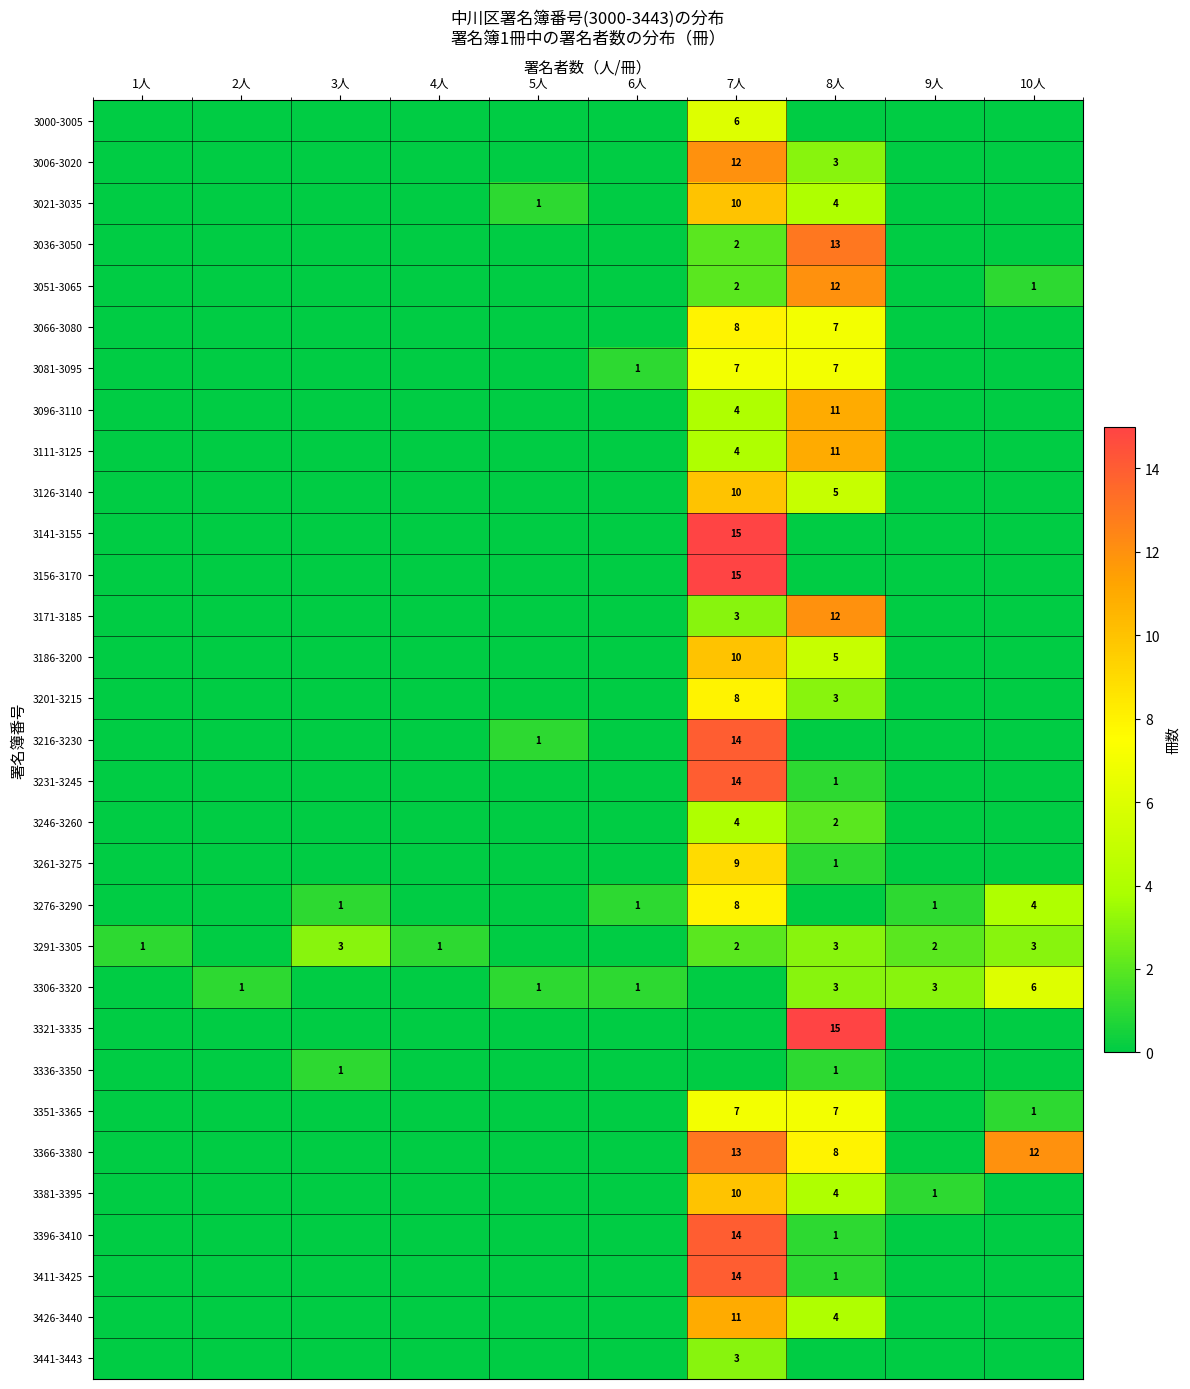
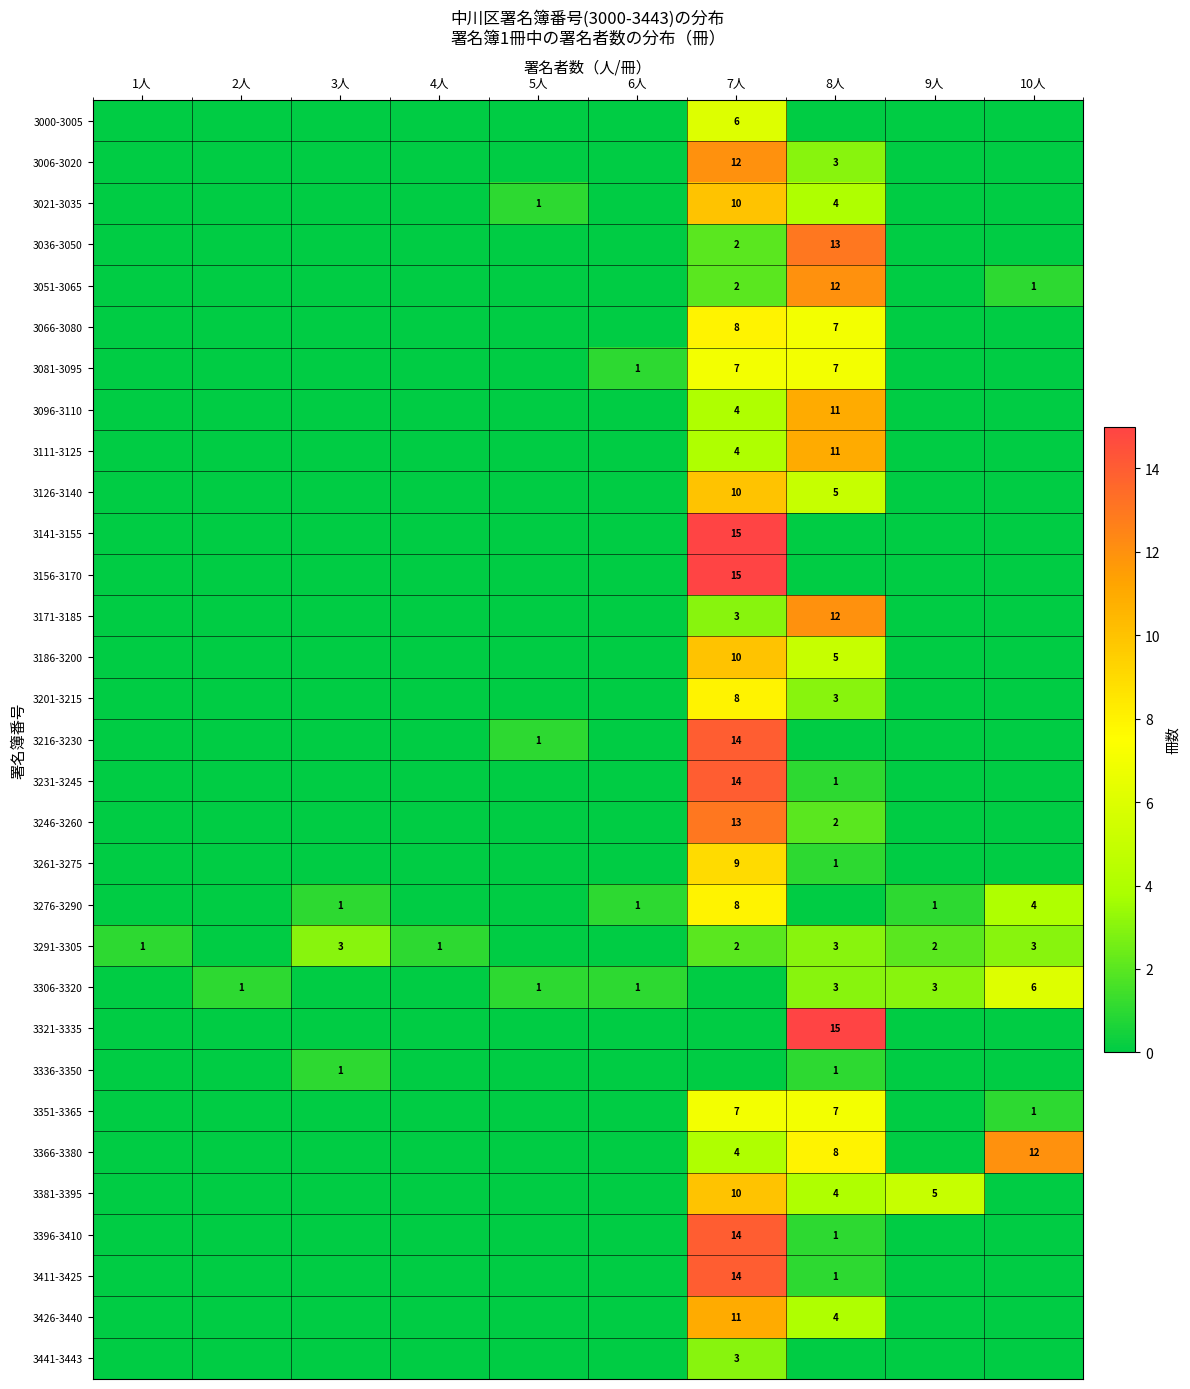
  {
    "3000-3005": {
      "7人": 6
    },
    "3006-3020": {
      "7人": 12,
      "8人": 3
    },
    "3021-3035": {
      "5人": 1,
      "7人": 10,
      "8人": 4
    },
    "3036-3050": {
      "7人": 2,
      "8人": 13
    },
    "3051-3065": {
      "7人": 2,
      "8人": 12,
      "10人": 1
    },
    "3066-3080": {
      "7人": 8,
      "8人": 7
    },
    "3081-3095": {
      "6人": 1,
      "7人": 7,
      "8人": 7
    },
    "3096-3110": {
      "7人": 4,
      "8人": 11
    },
    "3111-3125": {
      "7人": 4,
      "8人": 11
    },
    "3126-3140": {
      "7人": 10,
      "8人": 5
    },
    "3141-3155": {
      "7人": 15
    },
    "3156-3170": {
      "7人": 15
    },
    "3171-3185": {
      "7人": 3,
      "8人": 12
    },
    "3186-3200": {
      "7人": 10,
      "8人": 5
    },
    "3201-3215": {
      "7人": 8,
      "8人": 3
    },
    "3216-3230": {
      "5人": 1,
      "7人": 14
    },
    "3231-3245": {
      "7人": 14,
      "8人": 1
    },
    "3246-3260": {
-     "7人": 4,
+     "7人": 13,
      "8人": 2
    },
    "3261-3275": {
      "7人": 9,
      "8人": 1
    },
    "3276-3290": {
      "3人": 1,
      "6人": 1,
      "7人": 8,
      "9人": 1,
      "10人": 4
    },
    "3291-3305": {
      "1人": 1,
      "3人": 3,
      "4人": 1,
      "7人": 2,
      "8人": 3,
      "9人": 2,
      "10人": 3
    },
    "3306-3320": {
      "2人": 1,
      "5人": 1,
      "6人": 1,
      "8人": 3,
      "9人": 3,
      "10人": 6
    },
    "3321-3335": {
      "8人": 15
    },
    "3336-3350": {
      "3人": 1,
      "8人": 1
    },
    "3351-3365": {
      "7人": 7,
      "8人": 7,
      "10人": 1
    },
    "3366-3380": {
-     "7人": 13,
+     "7人": 4,
      "8人": 8,
      "10人": 12
    },
    "3381-3395": {
      "7人": 10,
      "8人": 4,
-     "9人": 1
+     "9人": 5
    },
    "3396-3410": {
      "7人": 14,
      "8人": 1
    },
    "3411-3425": {
      "7人": 14,
      "8人": 1
    },
    "3426-3440": {
      "7人": 11,
      "8人": 4
    },
    "3441-3443": {
      "7人": 3
    }
  }
